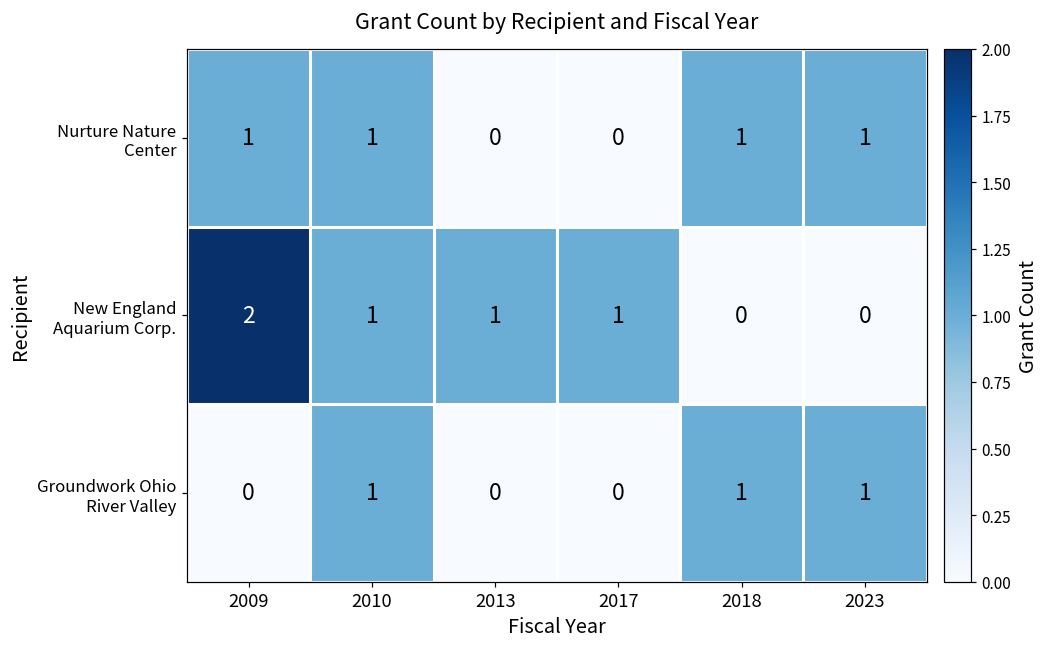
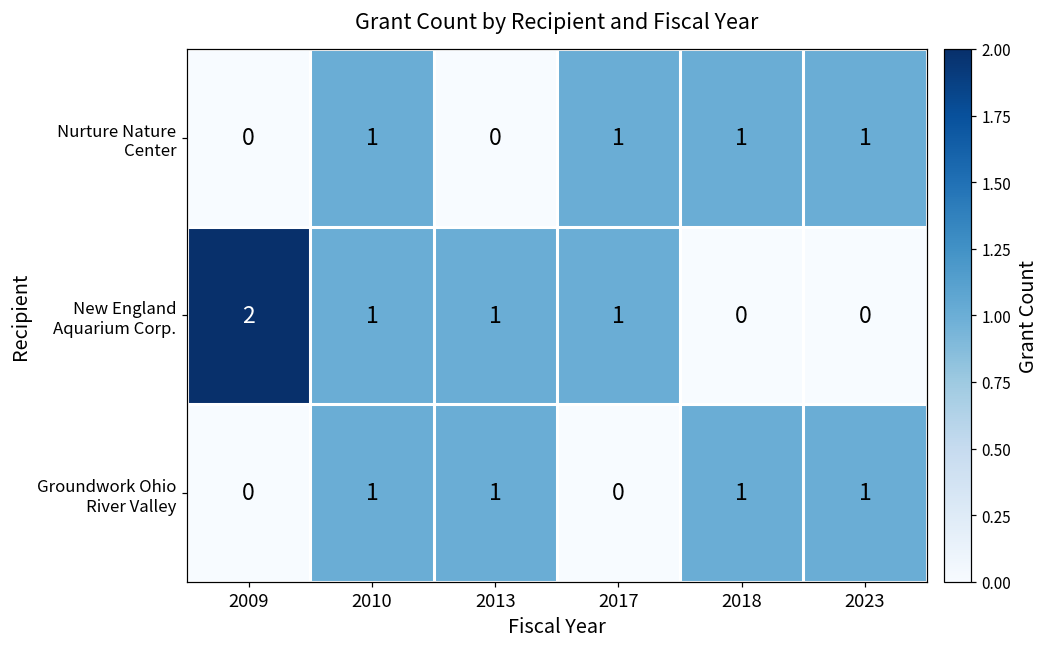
  {
    "Nurture Nature Center": {
-     "2009": 1,
+     "2009": 0,
      "2010": 1,
      "2013": 0,
-     "2017": 0,
+     "2017": 1,
      "2018": 1,
      "2023": 1
    },
    "New England Aquarium Corp.": {
      "2009": 2,
      "2010": 1,
      "2013": 1,
      "2017": 1,
      "2018": 0,
      "2023": 0
    },
    "Groundwork Ohio River Valley": {
      "2009": 0,
      "2010": 1,
-     "2013": 0,
+     "2013": 1,
      "2017": 0,
      "2018": 1,
      "2023": 1
    }
  }
